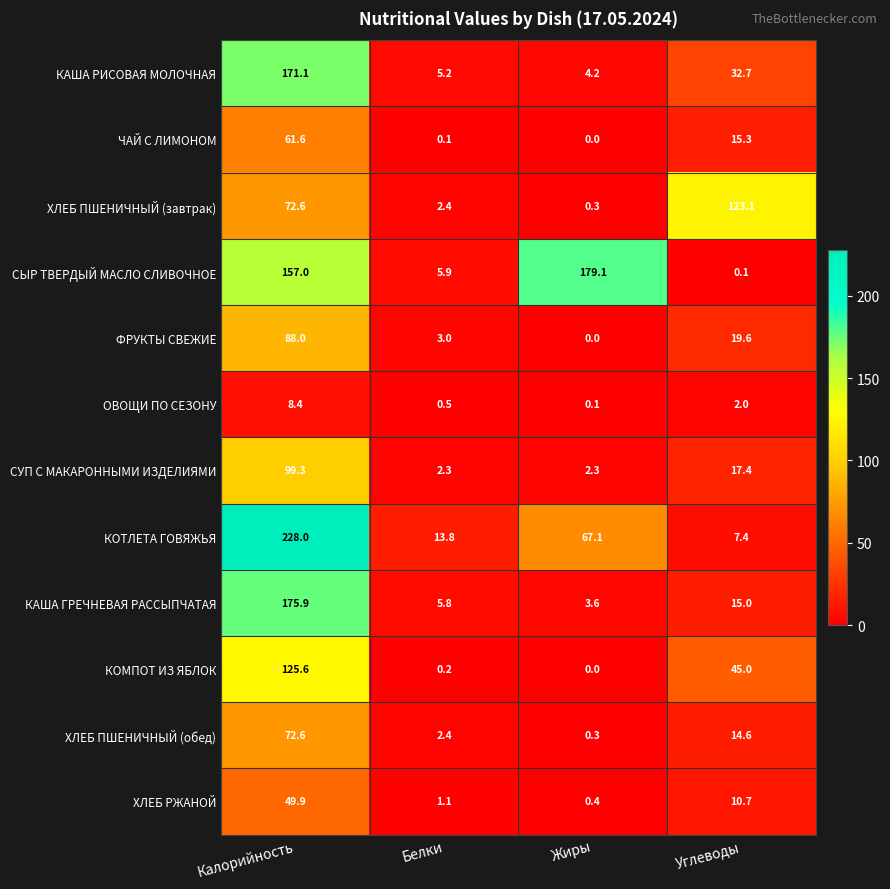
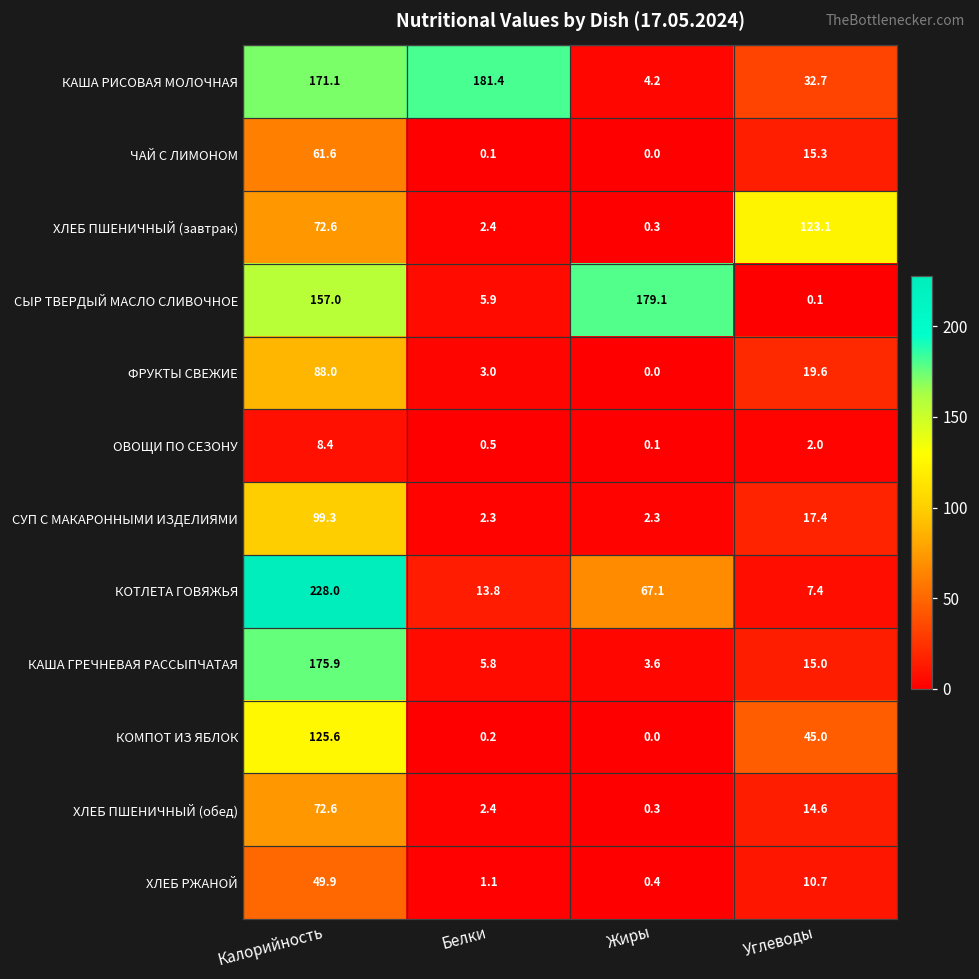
  {
    "КАША РИСОВАЯ МОЛОЧНАЯ": {
      "Калорийность": 171.1,
-     "Белки": 5.2,
+     "Белки": 181.4,
      "Жиры": 4.2,
      "Углеводы": 32.7
    },
    "ЧАЙ С ЛИМОНОМ": {
      "Калорийность": 61.6,
      "Белки": 0.1,
      "Жиры": 0.0,
      "Углеводы": 15.3
    },
    "ХЛЕБ ПШЕНИЧНЫЙ (завтрак)": {
      "Калорийность": 72.6,
      "Белки": 2.4,
      "Жиры": 0.3,
      "Углеводы": 123.1
    },
    "СЫР ТВЕРДЫЙ МАСЛО СЛИВОЧНОЕ": {
      "Калорийность": 157.0,
      "Белки": 5.9,
      "Жиры": 179.1,
      "Углеводы": 0.1
    },
    "ФРУКТЫ СВЕЖИЕ": {
      "Калорийность": 88.0,
      "Белки": 3.0,
      "Жиры": 0.0,
      "Углеводы": 19.6
    },
    "ОВОЩИ ПО СЕЗОНУ": {
      "Калорийность": 8.4,
      "Белки": 0.5,
      "Жиры": 0.1,
      "Углеводы": 2.0
    },
    "СУП С МАКАРОННЫМИ ИЗДЕЛИЯМИ": {
      "Калорийность": 99.3,
      "Белки": 2.3,
      "Жиры": 2.3,
      "Углеводы": 17.4
    },
    "КОТЛЕТА ГОВЯЖЬЯ": {
      "Калорийность": 228.0,
      "Белки": 13.8,
      "Жиры": 67.1,
      "Углеводы": 7.4
    },
    "КАША ГРЕЧНЕВАЯ РАССЫПЧАТАЯ": {
      "Калорийность": 175.9,
      "Белки": 5.8,
      "Жиры": 3.6,
      "Углеводы": 15.0
    },
    "КОМПОТ ИЗ ЯБЛОК": {
      "Калорийность": 125.6,
      "Белки": 0.2,
      "Жиры": 0.0,
      "Углеводы": 45.0
    },
    "ХЛЕБ ПШЕНИЧНЫЙ (обед)": {
      "Калорийность": 72.6,
      "Белки": 2.4,
      "Жиры": 0.3,
      "Углеводы": 14.6
    },
    "ХЛЕБ РЖАНОЙ": {
      "Калорийность": 49.9,
      "Белки": 1.1,
      "Жиры": 0.4,
      "Углеводы": 10.7
    }
  }
